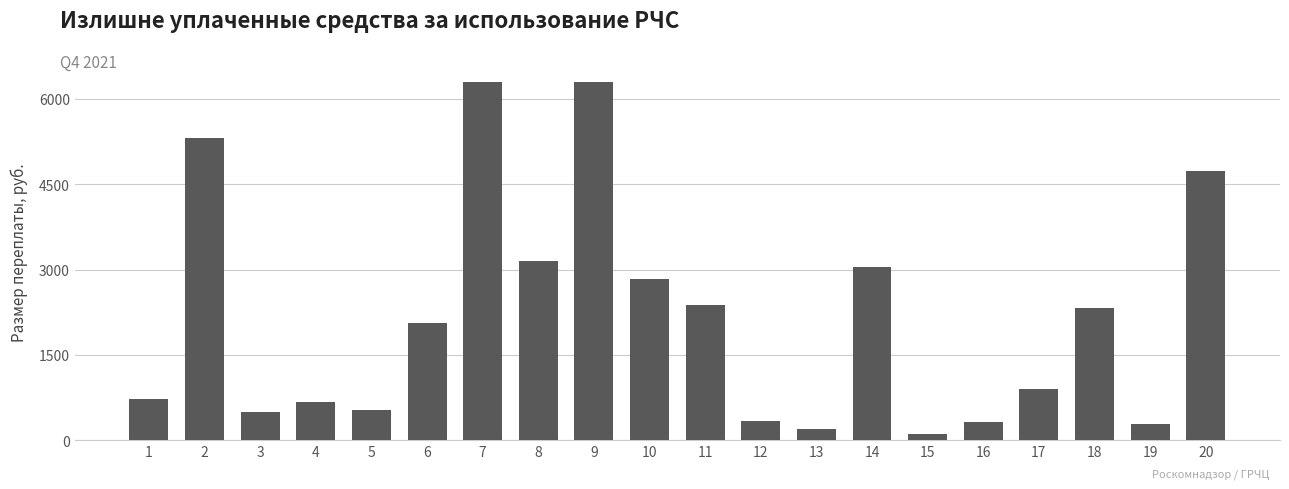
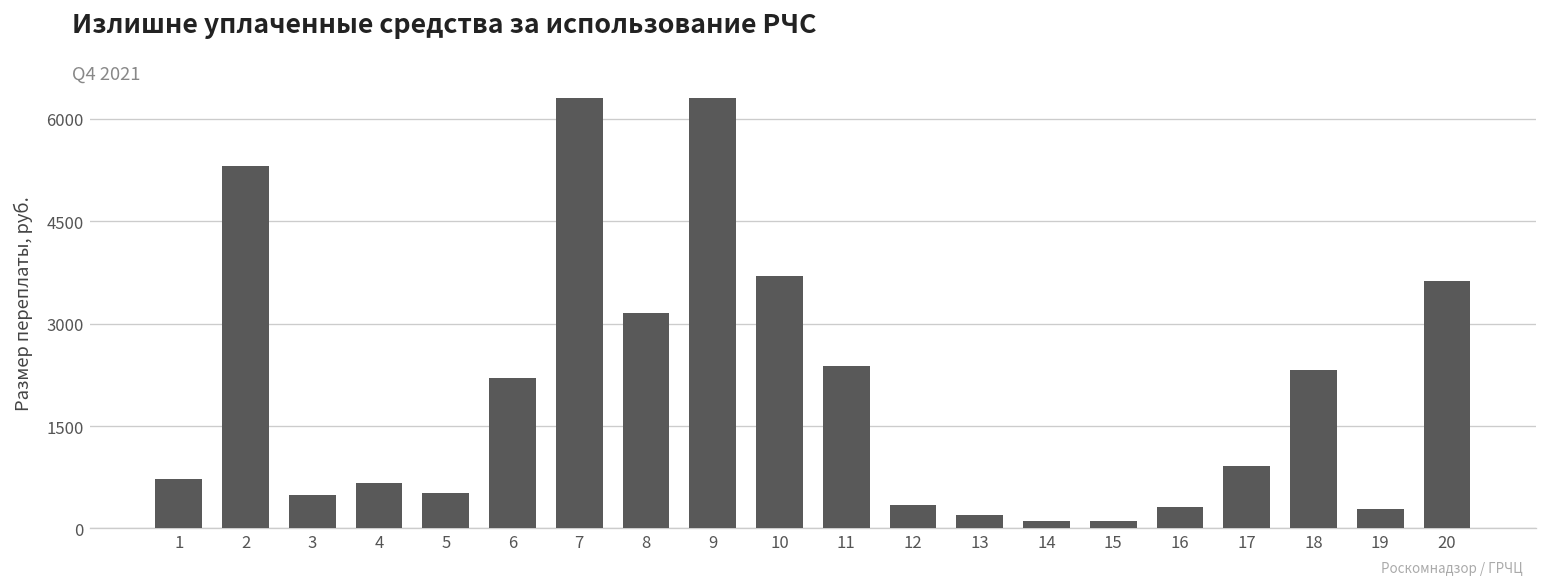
  {
    "1": 700,
    "2": 5300,
    "3": 500,
    "4": 700,
    "5": 500,
-   "6": 2100,
+   "6": 2200,
    "7": 6300,
    "8": 3200,
    "9": 6300,
-   "10": 2800,
+   "10": 3700,
    "11": 2400,
    "12": 300,
    "13": 200,
-   "14": 3000,
+   "14": 100,
    "15": 100,
    "16": 300,
    "17": 900,
    "18": 2300,
    "19": 300,
-   "20": 4700
+   "20": 3600
  }
